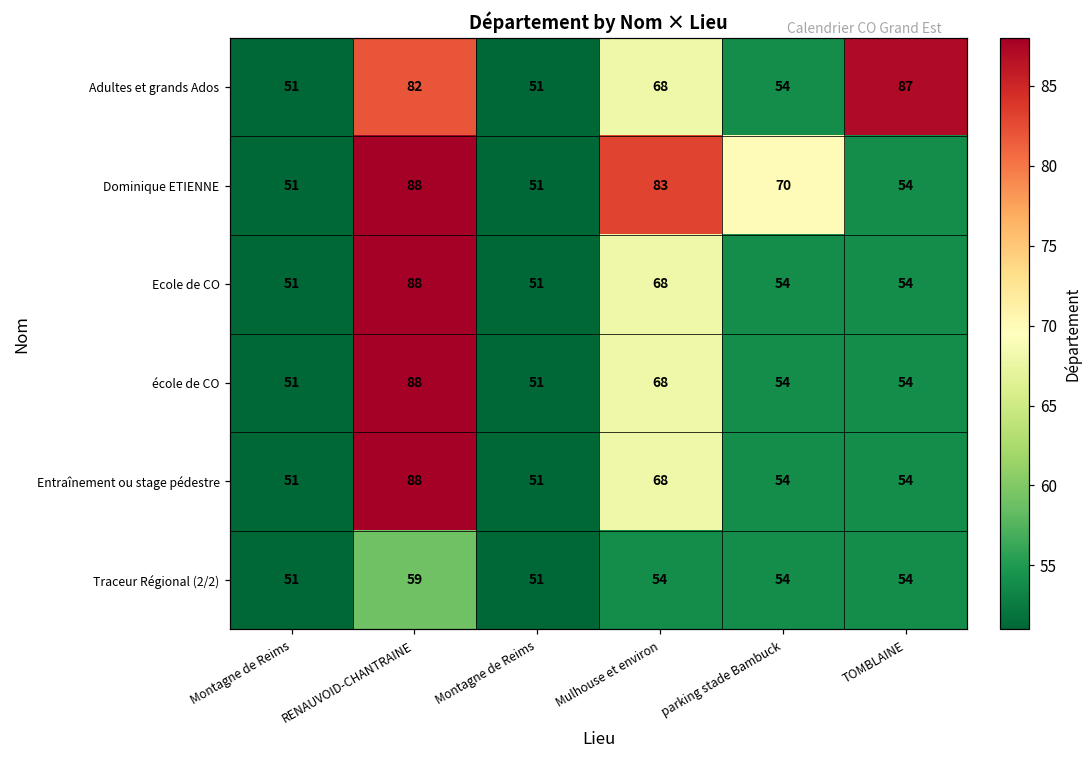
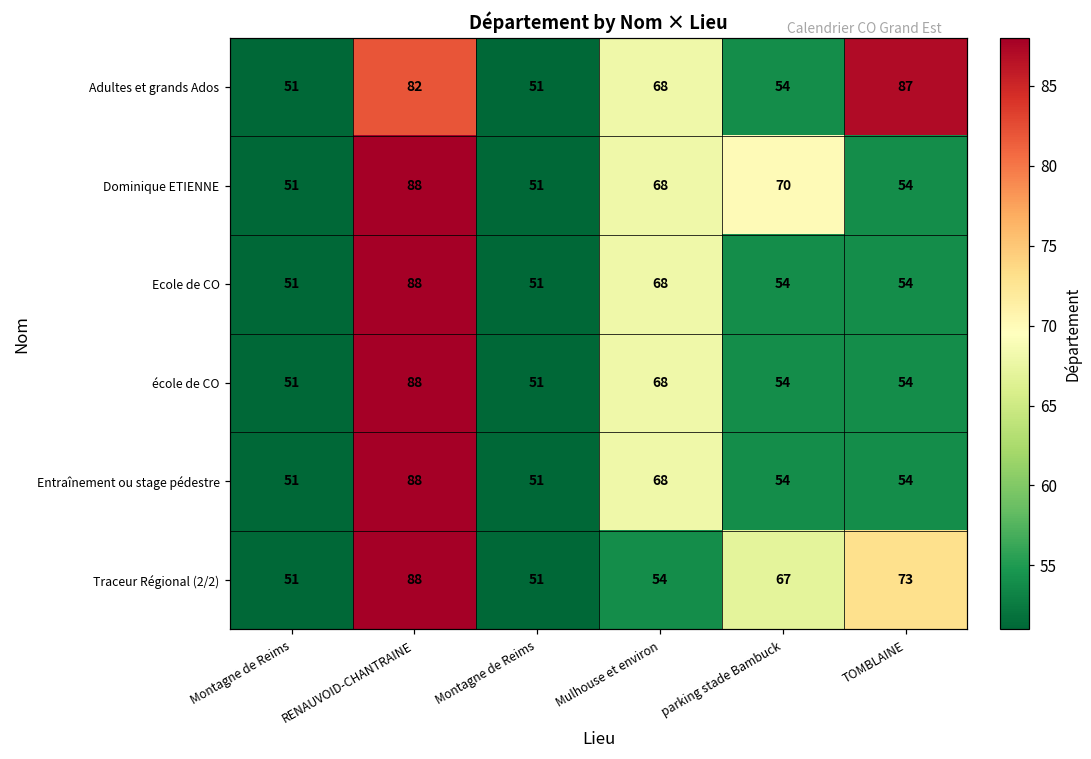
  {
    "Adultes et grands Ados": {
      "RENAUVOID-CHANTRAINE": 82,
      "Mulhouse et environ": 68,
      "parking stade Bambuck": 54,
      "TOMBLAINE": 87
    },
    "Dominique ETIENNE": {
      "RENAUVOID-CHANTRAINE": 88,
-     "Mulhouse et environ": 83,
+     "Mulhouse et environ": 68,
      "parking stade Bambuck": 70,
      "TOMBLAINE": 54
    },
    "Ecole de CO": {
      "RENAUVOID-CHANTRAINE": 88,
      "Mulhouse et environ": 68,
      "parking stade Bambuck": 54,
      "TOMBLAINE": 54
    },
    "école de CO": {
      "RENAUVOID-CHANTRAINE": 88,
      "Mulhouse et environ": 68,
      "parking stade Bambuck": 54,
      "TOMBLAINE": 54
    },
    "Entraînement ou stage pédestre": {
      "RENAUVOID-CHANTRAINE": 88,
      "Mulhouse et environ": 68,
      "parking stade Bambuck": 54,
      "TOMBLAINE": 54
    },
    "Traceur Régional (2/2)": {
-     "RENAUVOID-CHANTRAINE": 59,
+     "RENAUVOID-CHANTRAINE": 88,
      "Mulhouse et environ": 54,
-     "parking stade Bambuck": 54,
-     "TOMBLAINE": 54
+     "parking stade Bambuck": 67,
+     "TOMBLAINE": 73
    }
  }
